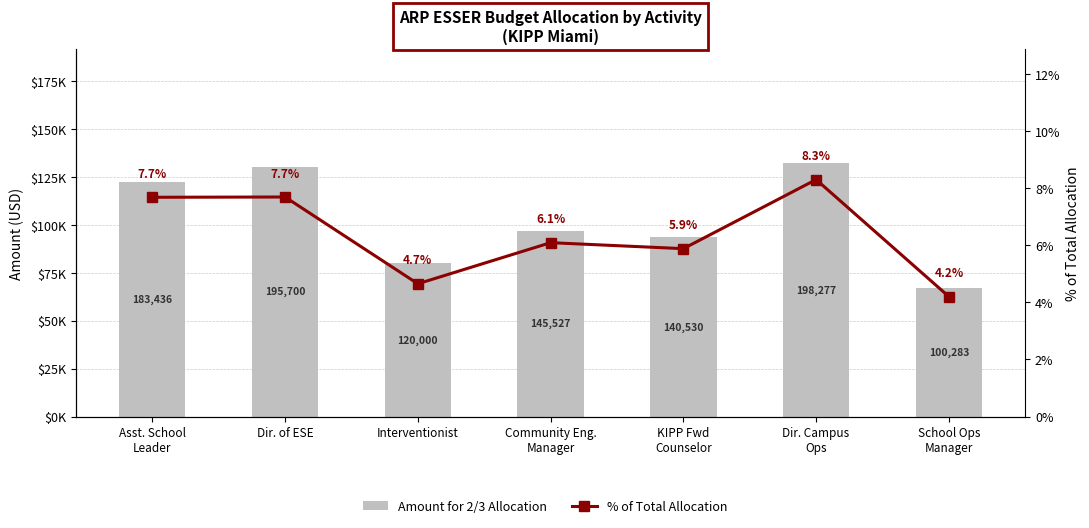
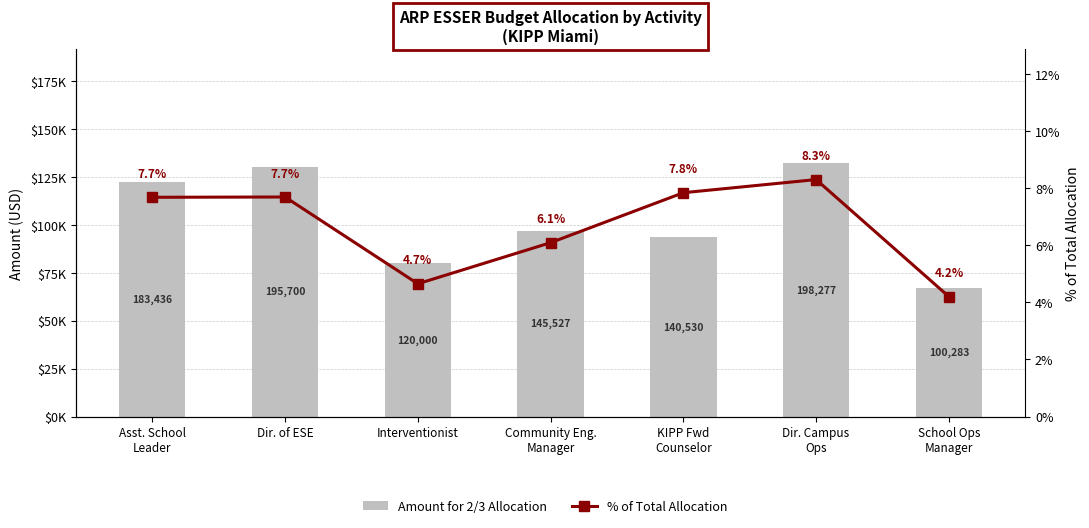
  {
    "% of Total Allocation": {
      "Asst. School Leader": "7.7%",
      "Dir. of ESE": "7.7%",
      "Interventionist": "4.7%",
      "Community Eng. Manager": "6.1%",
-     "KIPP Fwd Counselor": "5.9%",
+     "KIPP Fwd Counselor": "7.8%",
      "Dir. Campus Ops": "8.3%",
      "School Ops Manager": "4.2%"
    }
  }
